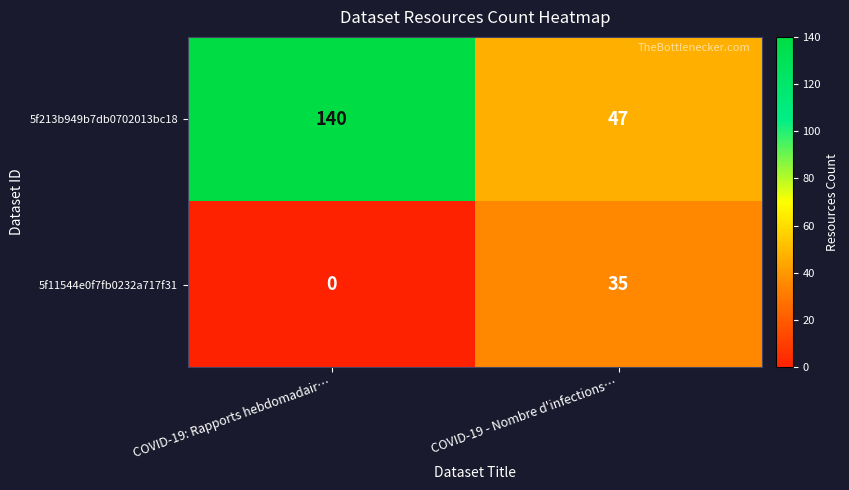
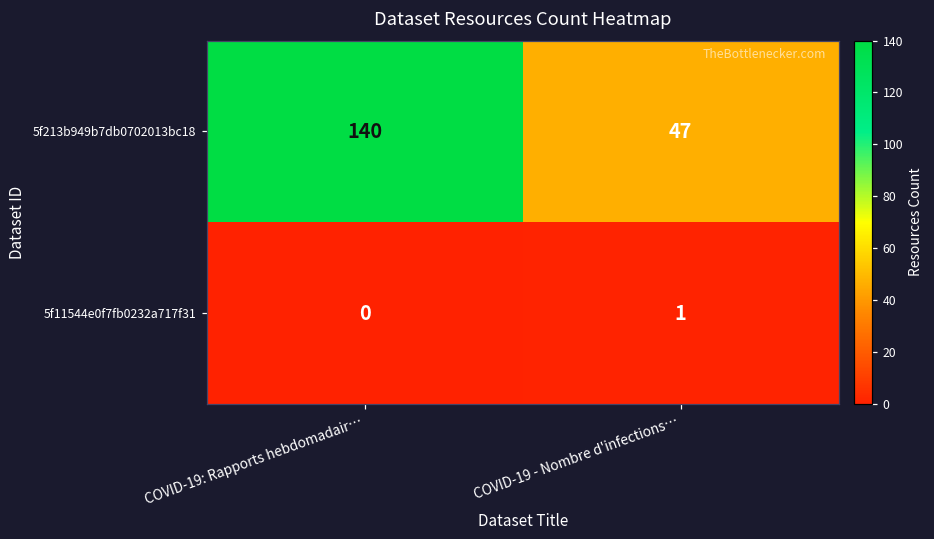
  {
    "5f213b949b7db0702013bc18": {
      "COVID-19: Rapports hebdomadair…": 140
    },
    "5f11544e0f7fb0232a717f31": {
      "COVID-19: Rapports hebdomadair…": 0,
-     "COVID-19 - Nombre d'infections…": 35
+     "COVID-19 - Nombre d'infections…": 1
    }
  }
